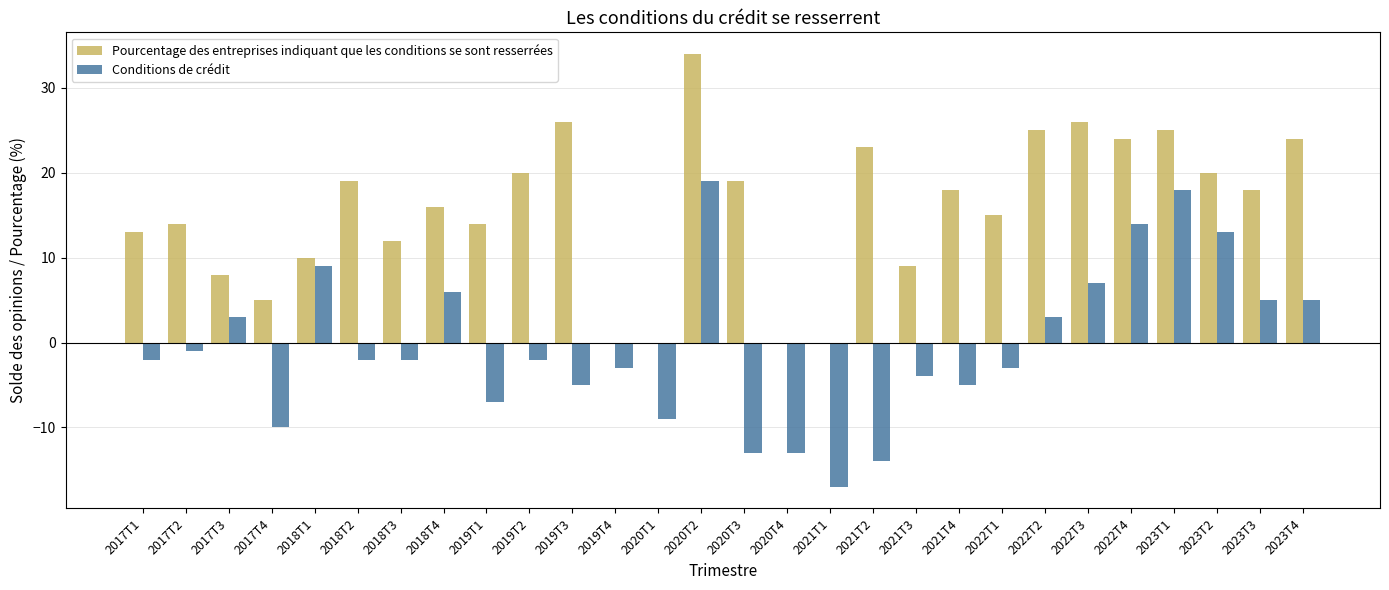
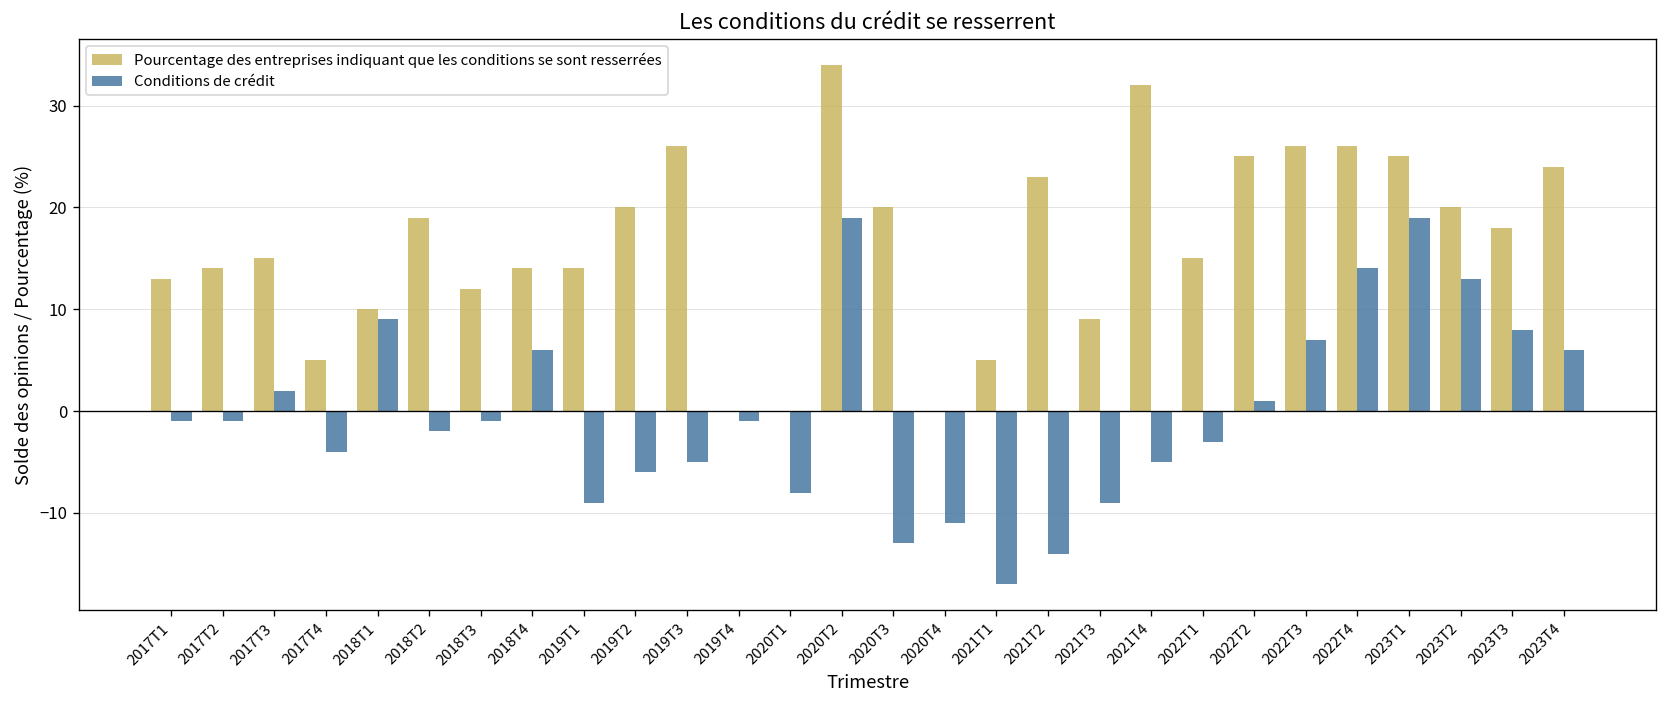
  {
    "Pourcentage des entreprises indiquant que les conditions se sont resserrées": {
      "2017T1": 13,
      "2017T2": 14,
-     "2017T3": 8,
+     "2017T3": 15,
      "2017T4": 5,
      "2018T1": 10,
      "2018T2": 19,
      "2018T3": 12,
-     "2018T4": 16,
+     "2018T4": 14,
      "2019T1": 14,
      "2019T2": 20,
      "2019T3": 26,
      "2019T4": 0,
      "2020T1": 0,
      "2020T2": 34,
-     "2020T3": 19,
+     "2020T3": 20,
      "2020T4": 0,
-     "2021T1": 0,
+     "2021T1": 5,
      "2021T2": 23,
      "2021T3": 9,
-     "2021T4": 18,
+     "2021T4": 32,
      "2022T1": 15,
      "2022T2": 25,
      "2022T3": 26,
-     "2022T4": 24,
+     "2022T4": 26,
      "2023T1": 25,
      "2023T2": 20,
      "2023T3": 18,
      "2023T4": 24
    },
    "Conditions de crédit": {
-     "2017T1": -2,
+     "2017T1": -1,
      "2017T2": -1,
-     "2017T3": 3,
-     "2017T4": -10,
+     "2017T3": 2,
+     "2017T4": -4,
      "2018T1": 9,
      "2018T2": -2,
-     "2018T3": -2,
+     "2018T3": -1,
      "2018T4": 6,
-     "2019T1": -7,
-     "2019T2": -2,
+     "2019T1": -9,
+     "2019T2": -6,
      "2019T3": -5,
-     "2019T4": -3,
-     "2020T1": -9,
+     "2019T4": -1,
+     "2020T1": -8,
      "2020T2": 19,
      "2020T3": -13,
-     "2020T4": -13,
+     "2020T4": -11,
      "2021T1": -17,
      "2021T2": -14,
-     "2021T3": -4,
+     "2021T3": -9,
      "2021T4": -5,
      "2022T1": -3,
-     "2022T2": 3,
+     "2022T2": 1,
      "2022T3": 7,
      "2022T4": 14,
-     "2023T1": 18,
+     "2023T1": 19,
      "2023T2": 13,
-     "2023T3": 5,
-     "2023T4": 5
+     "2023T3": 8,
+     "2023T4": 6
    }
  }
